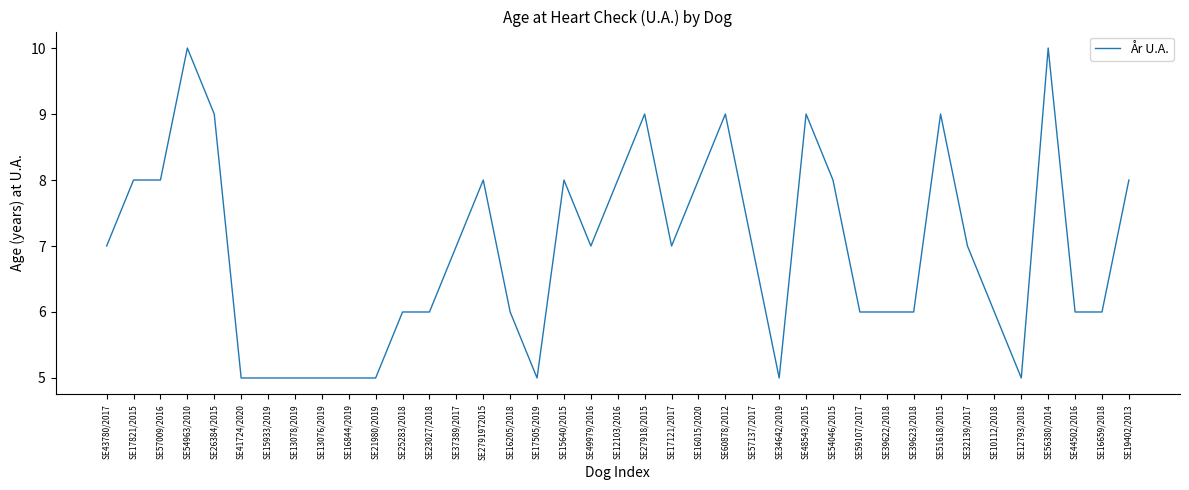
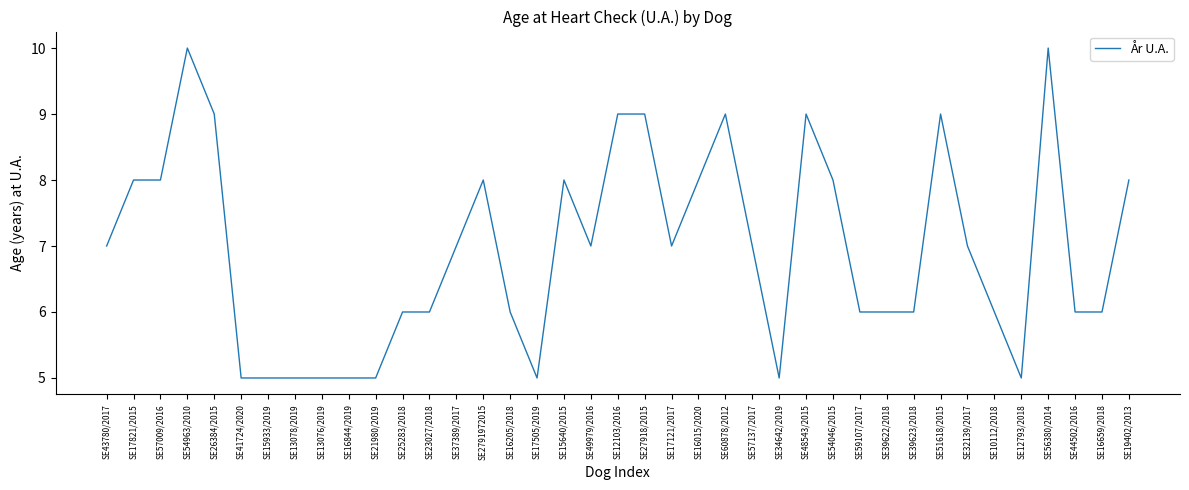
  {
    "SE43780/2017": 7,
    "SE17821/2015": 8,
    "SE57009/2016": 8,
    "SE54963/2010": 10,
    "SE26384/2015": 9,
    "SE41724/2020": 5,
    "SE15933/2019": 5,
    "SE13078/2019": 5,
    "SE13076/2019": 5,
    "SE16844/2019": 5,
    "SE21980/2019": 5,
    "SE25283/2018": 6,
    "SE23027/2018": 6,
    "SE37389/2017": 7,
    "SE2791972015": 8,
    "SE16205/2018": 6,
    "SE17505/2019": 5,
    "SE15640/2015": 8,
    "SE49979/2016": 7,
-   "SE12103/2016": 8,
+   "SE12103/2016": 9,
    "SE27918/2015": 9,
    "SE17121/2017": 7,
    "SE16015/2020": 8,
    "SE60878/2012": 9,
    "SE57137/2017": 7,
    "SE34642/2019": 5,
    "SE48543/2015": 9,
    "SE54046/2015": 8,
    "SE59107/2017": 6,
    "SE39622/2018": 6,
    "SE39623/2018": 6,
    "SE51618/2015": 9,
    "SE32139/2017": 7,
    "SE10112/2018": 6,
    "SE12793/2018": 5,
    "SE56380/2014": 10,
    "SE44502/2016": 6,
    "SE16659/2018": 6,
    "SE19402/2013": 8
  }
